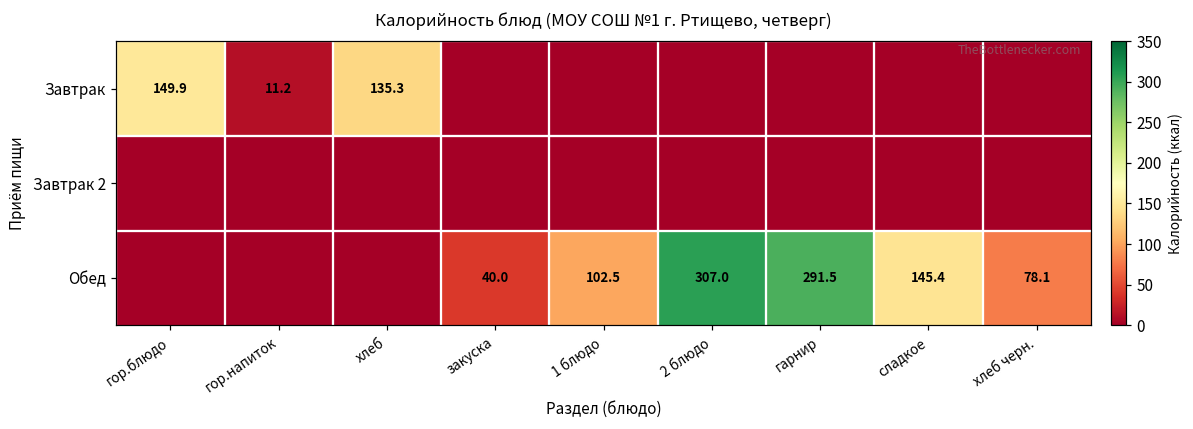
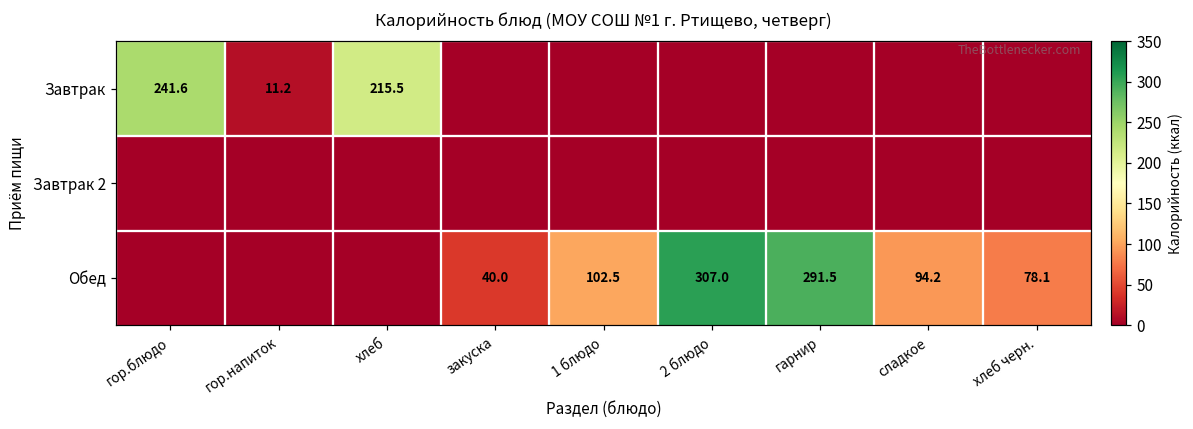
  {
    "Завтрак": {
-     "гор.блюдо": 149.9,
+     "гор.блюдо": 241.6,
      "гор.напиток": 11.2,
-     "хлеб": 135.3
+     "хлеб": 215.5
    },
    "Обед": {
      "закуска": 40.0,
      "1 блюдо": 102.5,
      "2 блюдо": 307.0,
      "гарнир": 291.5,
-     "сладкое": 145.4,
+     "сладкое": 94.2,
      "хлеб черн.": 78.1
    }
  }
